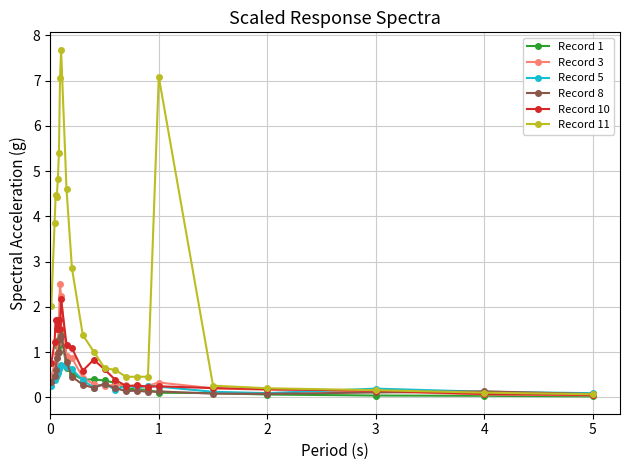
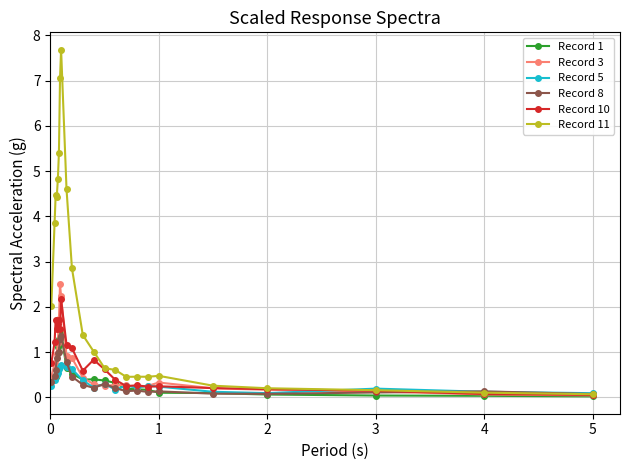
  {
    "Record 1": {
      "3": 0.0
    },
    "Record 3": {
      "1": 0.3
    },
    "Record 11": {
-     "1": 7.1
+     "1": 0.5
    }
  }
